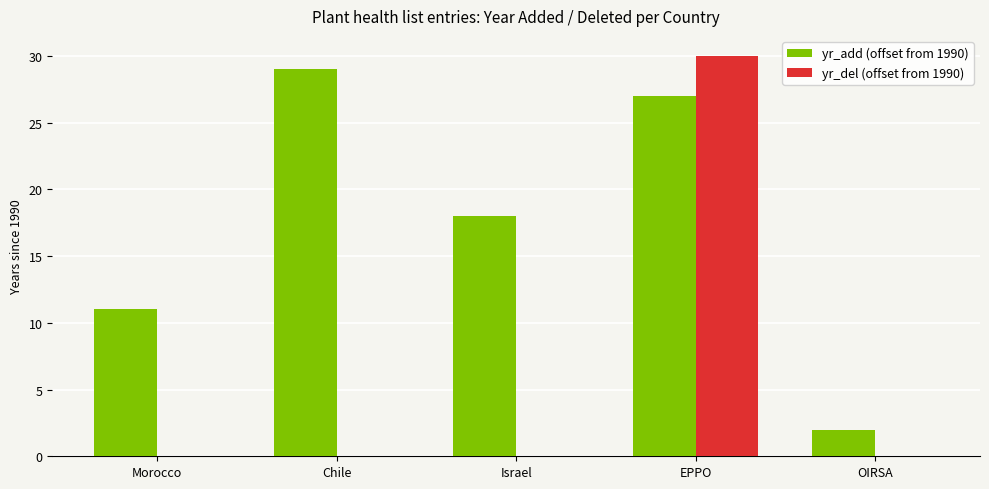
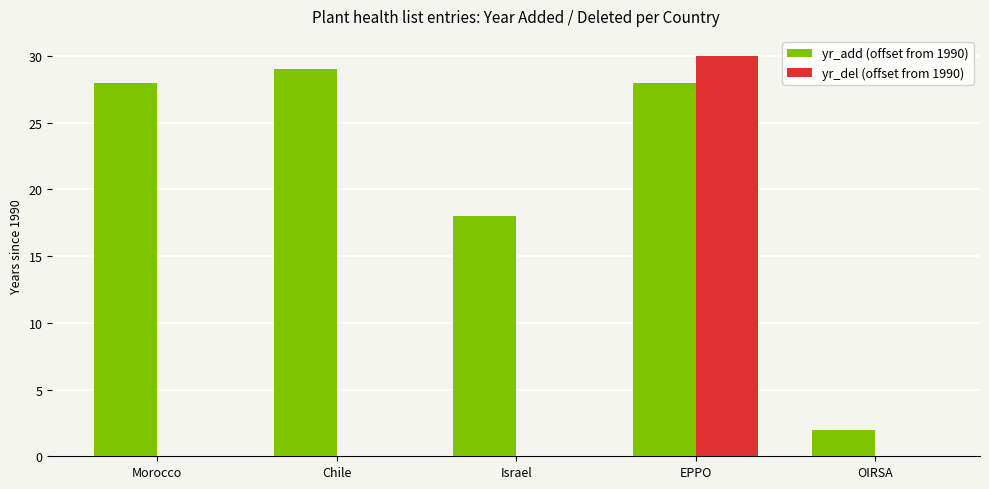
  {
    "yr_add (offset from 1990)": {
-     "Morocco": 11.0,
+     "Morocco": 28.0,
      "Chile": 29.0,
      "Israel": 18.0,
-     "EPPO": 27.0,
+     "EPPO": 28.0,
      "OIRSA": 2.0
    },
    "yr_del (offset from 1990)": {
      "Morocco": 0.0,
      "Chile": 0.0,
      "Israel": 0.0,
      "EPPO": 30.0,
      "OIRSA": 0.0
    }
  }
